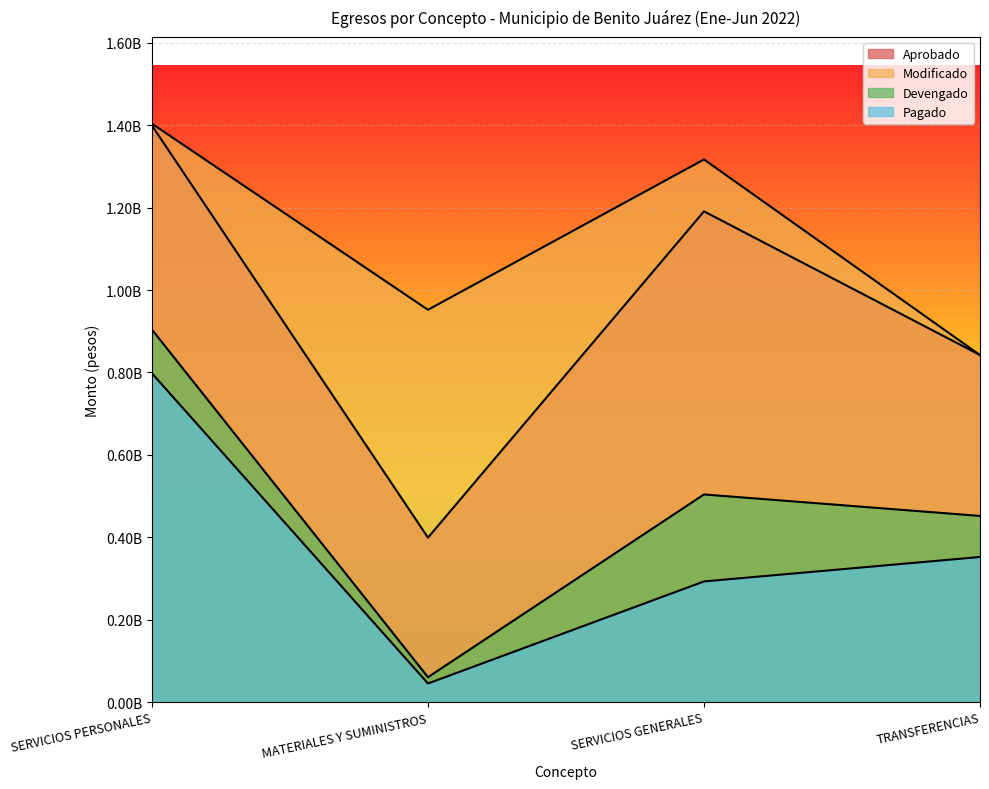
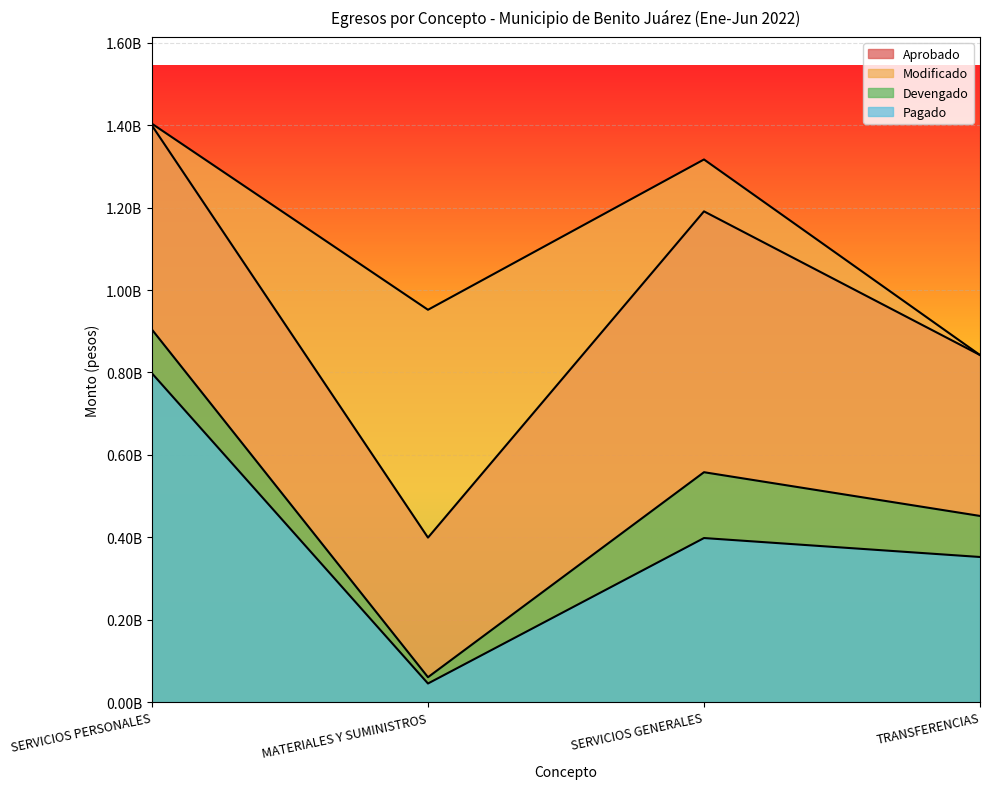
  {
    "Aprobado": {
      "MATERIALES Y SUMINISTROS": 400000000,
      "SERVICIOS GENERALES": 1190000000
    },
    "Modificado": {
      "MATERIALES Y SUMINISTROS": 950000000,
      "SERVICIOS GENERALES": 1320000000
    },
    "Devengado": {
      "SERVICIOS PERSONALES": 900000000,
      "MATERIALES Y SUMINISTROS": 60000000,
-     "SERVICIOS GENERALES": 500000000,
+     "SERVICIOS GENERALES": 560000000,
      "TRANSFERENCIAS": 450000000
    },
    "Pagado": {
      "SERVICIOS PERSONALES": 800000000,
      "MATERIALES Y SUMINISTROS": 50000000,
-     "SERVICIOS GENERALES": 290000000,
+     "SERVICIOS GENERALES": 400000000,
      "TRANSFERENCIAS": 350000000
    }
  }
